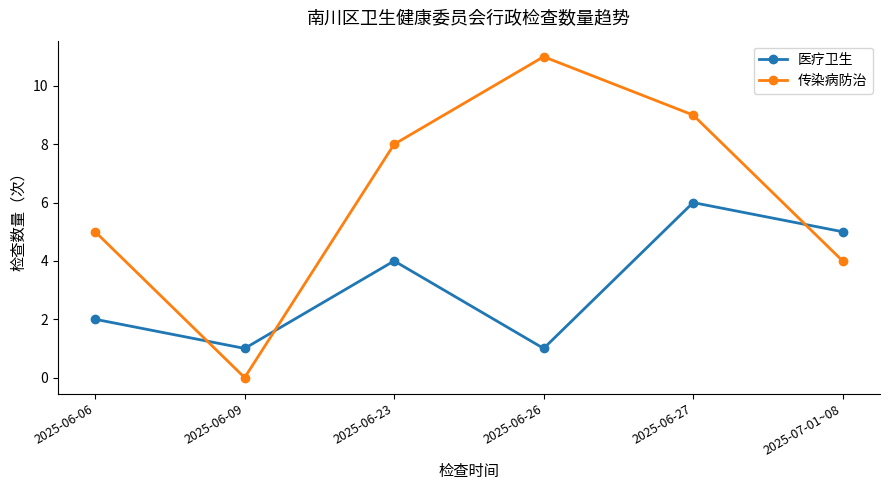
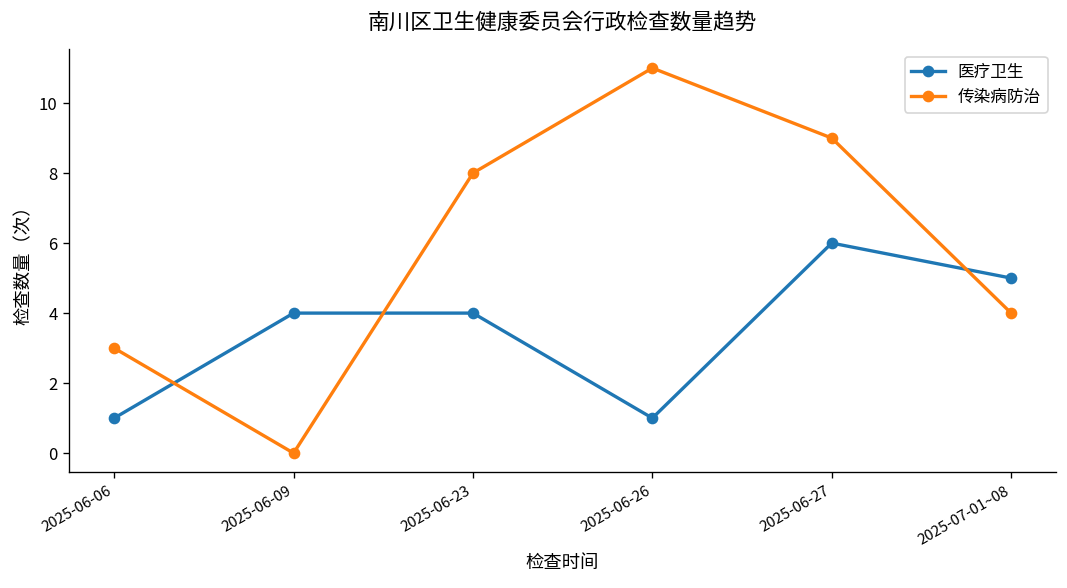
  {
    "医疗卫生": {
-     "2025-06-06": 2,
-     "2025-06-09": 1,
+     "2025-06-06": 1,
+     "2025-06-09": 4,
      "2025-06-23": 4,
      "2025-06-26": 1,
      "2025-06-27": 6,
      "2025-07-01~08": 5
    },
    "传染病防治": {
-     "2025-06-06": 5,
+     "2025-06-06": 3,
      "2025-06-09": 0,
      "2025-06-23": 8,
      "2025-06-26": 11,
      "2025-06-27": 9,
      "2025-07-01~08": 4
    }
  }
